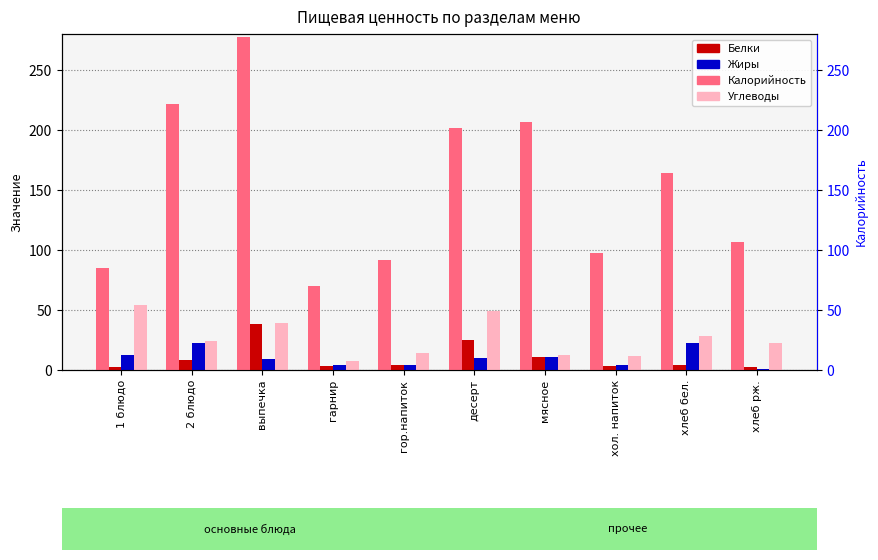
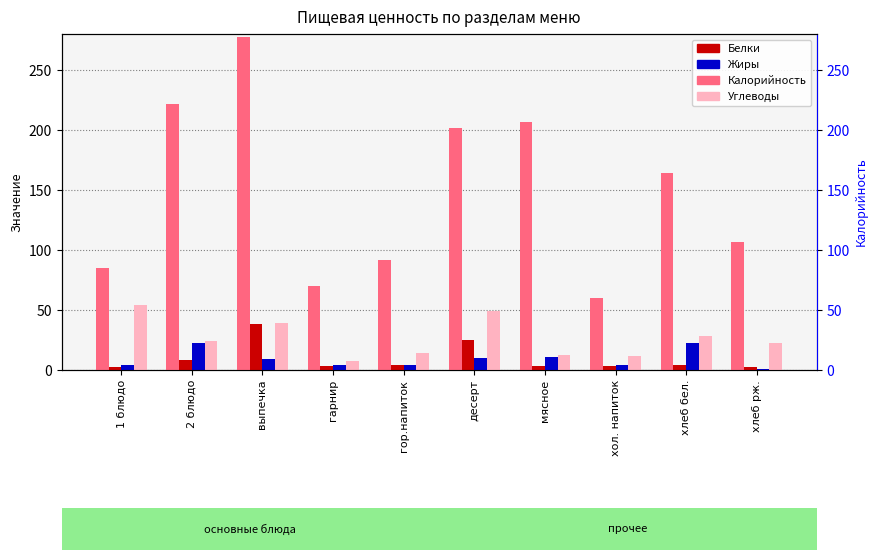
  {
    "Калорийность": {
      "1 блюдо": 85,
      "2 блюдо": 222,
      "выпечка": 277,
      "гарнир": 70,
      "гор.напиток": 92,
      "десерт": 201,
      "мясное": 207,
-     "хол. напиток": 97,
+     "хол. напиток": 60,
      "хлеб бел.": 164,
      "хлеб рж.": 107
    },
    "Белки": {
      "1 блюдо": 3,
      "2 блюдо": 8,
      "выпечка": 38,
      "гарнир": 3,
      "гор.напиток": 4,
      "десерт": 25,
-     "мясное": 11,
+     "мясное": 4,
      "хол. напиток": 3,
      "хлеб бел.": 4,
      "хлеб рж.": 3
    },
    "Жиры": {
-     "1 блюдо": 12,
+     "1 блюдо": 4,
      "2 блюдо": 22,
      "выпечка": 10,
      "гарнир": 4,
      "гор.напиток": 4,
      "десерт": 10,
      "мясное": 11,
      "хол. напиток": 4,
      "хлеб бел.": 23
    },
    "Углеводы": {
      "1 блюдо": 54,
      "2 блюдо": 24,
      "выпечка": 39,
      "гарнир": 8,
      "гор.напиток": 14,
      "десерт": 49,
      "мясное": 12,
      "хол. напиток": 12,
      "хлеб бел.": 29,
      "хлеб рж.": 22
    }
  }
